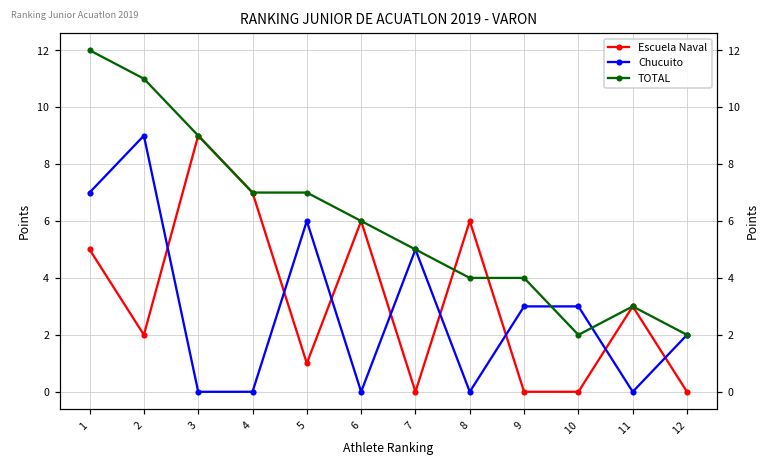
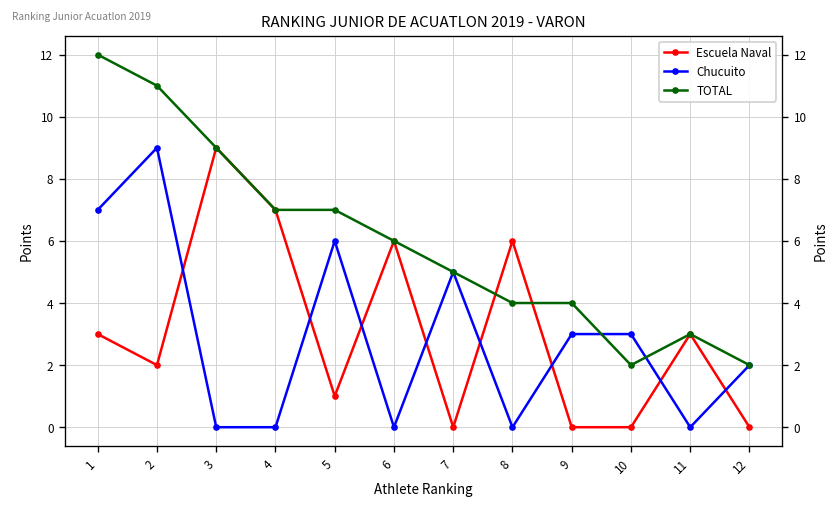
  {
    "Escuela Naval": {
-     "1": 5,
+     "1": 3,
      "2": 2,
      "5": 1,
      "7": 0,
      "8": 6,
      "9": 0,
      "10": 0,
      "12": 0
    },
    "Chucuito": {
      "1": 7,
      "2": 9,
      "3": 0,
      "4": 0,
      "5": 6,
      "6": 0,
      "8": 0,
      "9": 3,
      "10": 3,
      "11": 0
    },
    "TOTAL": {
      "1": 12,
      "2": 11,
      "5": 7,
      "8": 4,
      "9": 4,
      "10": 2
    }
  }
